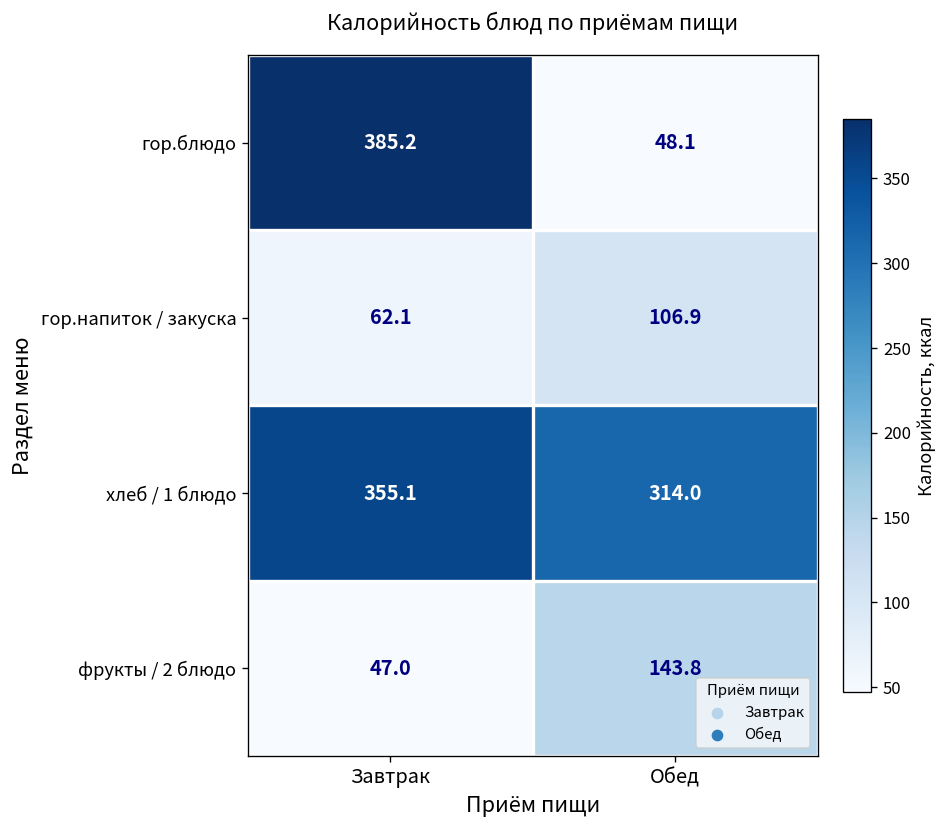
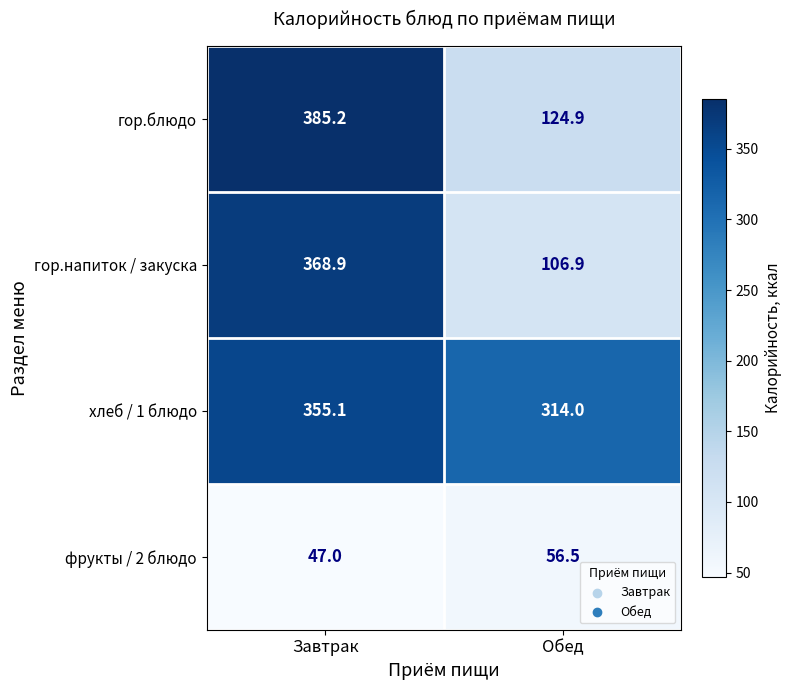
  {
    "гор.блюдо": {
      "Завтрак": 385.2,
-     "Обед": 48.1
+     "Обед": 124.9
    },
    "гор.напиток / закуска": {
-     "Завтрак": 62.1,
+     "Завтрак": 368.9,
      "Обед": 106.9
    },
    "хлеб / 1 блюдо": {
      "Завтрак": 355.1,
      "Обед": 314.0
    },
    "фрукты / 2 блюдо": {
      "Завтрак": 47.0,
-     "Обед": 143.8
+     "Обед": 56.5
    }
  }
